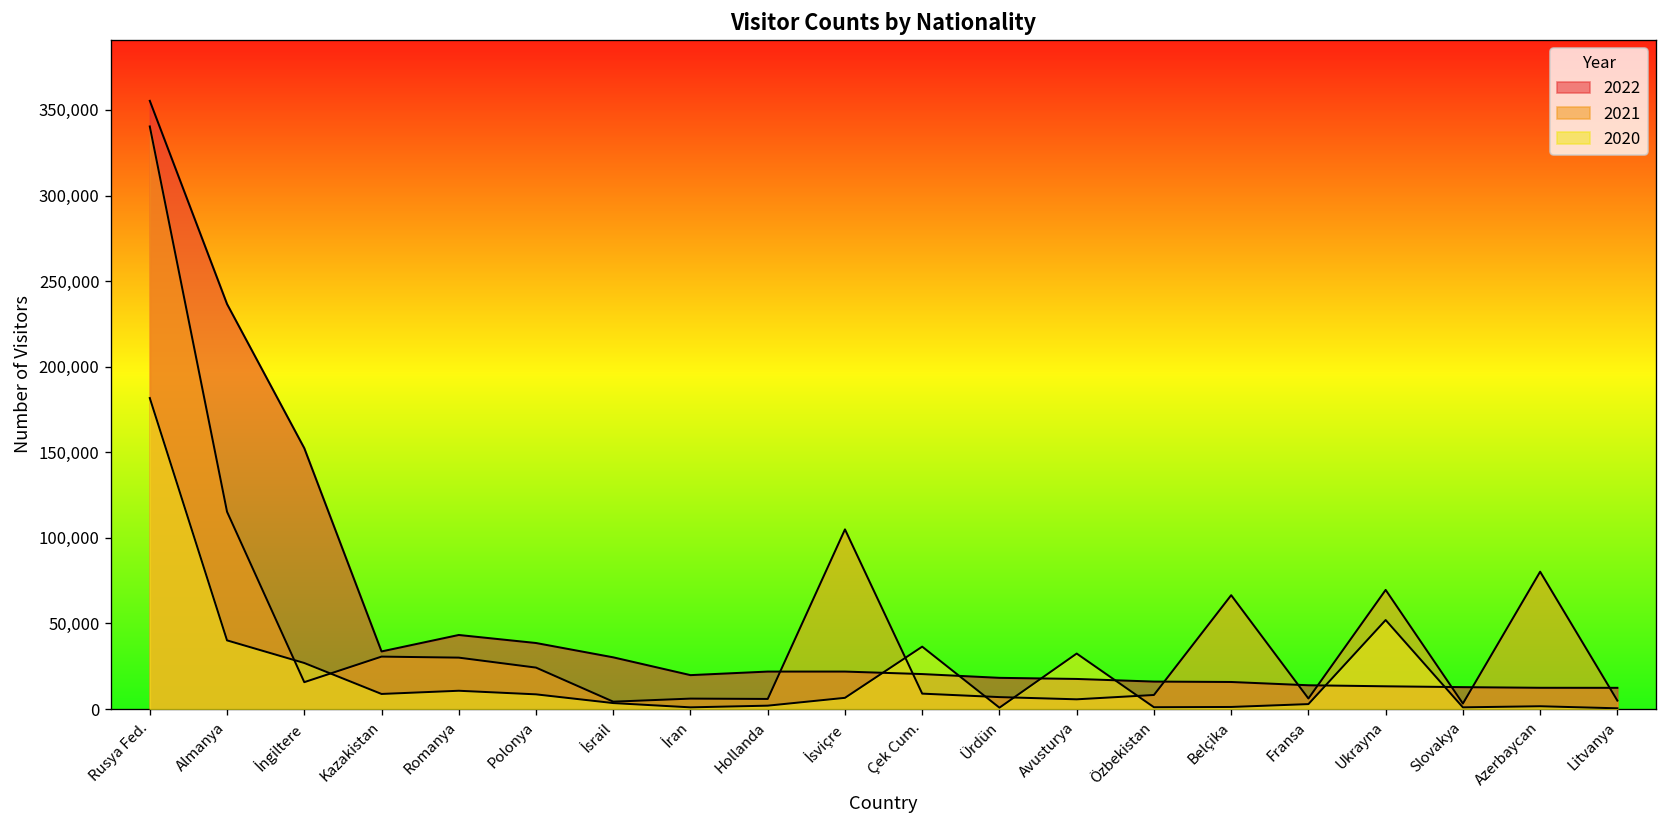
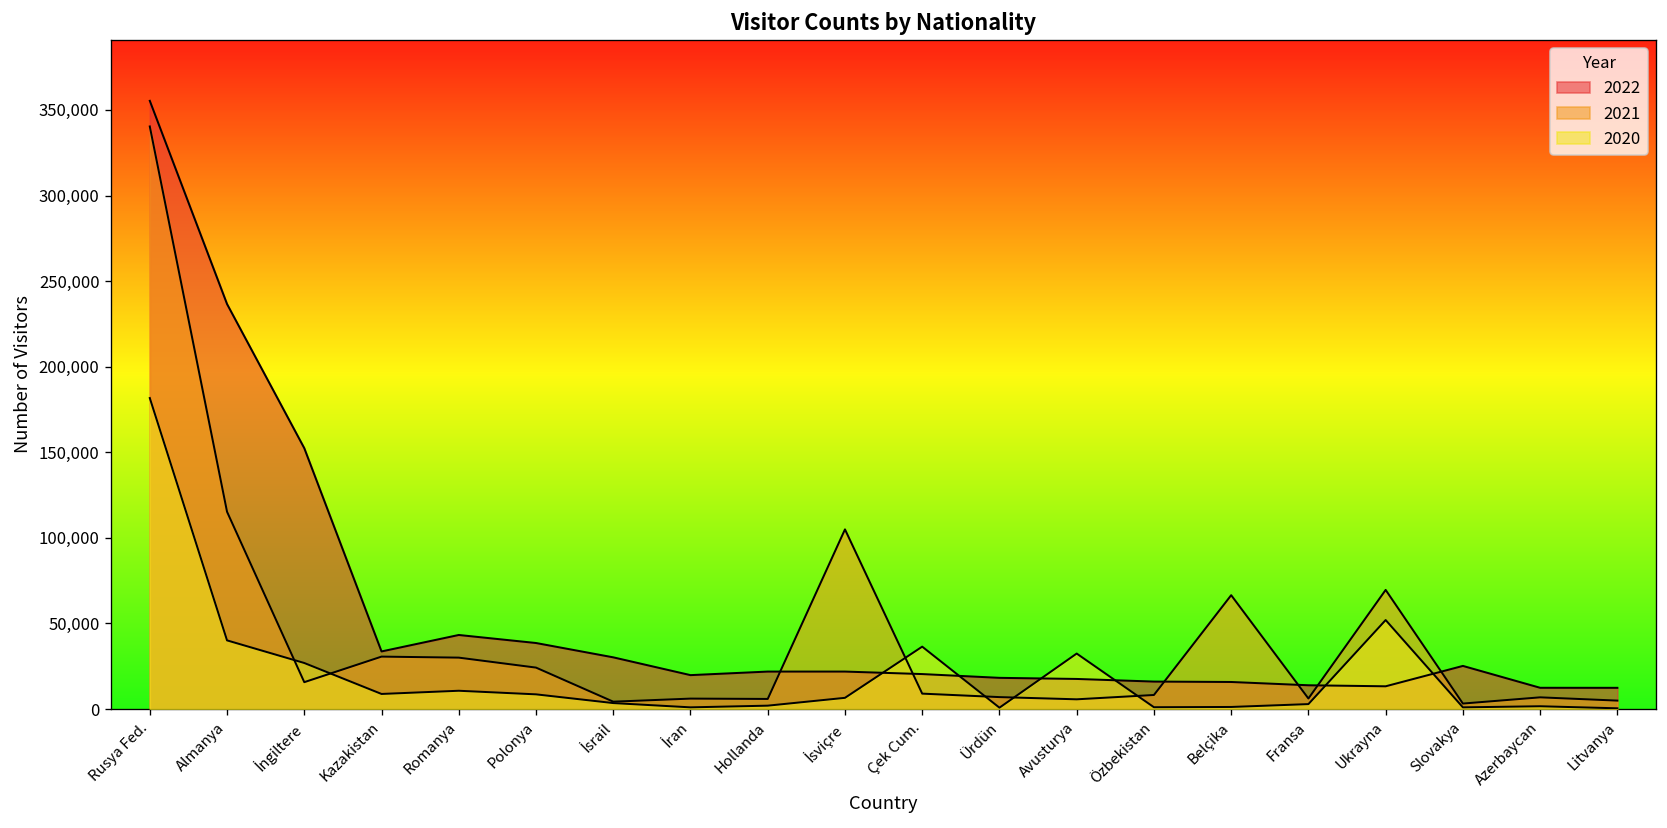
  {
    "2022": {
      "Rusya Fed.": "355,000",
      "Almanya": "237,000",
      "İngiltere": "152,000",
      "Kazakistan": "34,000",
      "Romanya": "43,000",
      "Polonya": "39,000",
      "İsrail": "30,000",
      "İran": "20,000",
      "Hollanda": "22,000",
      "İsviçre": "22,000",
      "Çek Cum.": "20,000",
      "Ürdün": "18,000",
      "Avusturya": "18,000",
      "Özbekistan": "16,000",
      "Belçika": "16,000",
      "Fransa": "14,000",
      "Ukrayna": "13,000",
-     "Slovakya": "13,000",
+     "Slovakya": "25,000",
      "Azerbaycan": "12,000",
      "Litvanya": "12,000"
    },
    "2021": {
      "Rusya Fed.": "340,000",
      "Almanya": "115,000",
      "İngiltere": "16,000",
      "Kazakistan": "31,000",
      "Romanya": "30,000",
      "Polonya": "24,000",
      "İran": "6,000",
      "Hollanda": "6,000",
      "İsviçre": "105,000",
      "Çek Cum.": "9,000",
      "Ürdün": "7,000",
      "Avusturya": "6,000",
      "Özbekistan": "8,000",
      "Belçika": "67,000",
      "Fransa": "6,000",
      "Ukrayna": "70,000",
      "Slovakya": "3,000",
-     "Azerbaycan": "80,000",
+     "Azerbaycan": "7,000",
      "Litvanya": "5,000"
    },
    "2020": {
      "Rusya Fed.": "182,000",
      "Almanya": "40,000",
      "İngiltere": "27,000",
      "Kazakistan": "9,000",
      "Romanya": "11,000",
      "Polonya": "9,000",
      "İran": "1,000",
      "Hollanda": "2,000",
      "İsviçre": "7,000",
      "Çek Cum.": "36,000",
      "Ürdün": "1,000",
      "Avusturya": "32,000",
      "Özbekistan": "1,000",
      "Belçika": "1,000",
      "Fransa": "3,000",
      "Ukrayna": "52,000",
      "Slovakya": "1,000",
      "Azerbaycan": "2,000",
      "Litvanya": "0"
    }
  }
